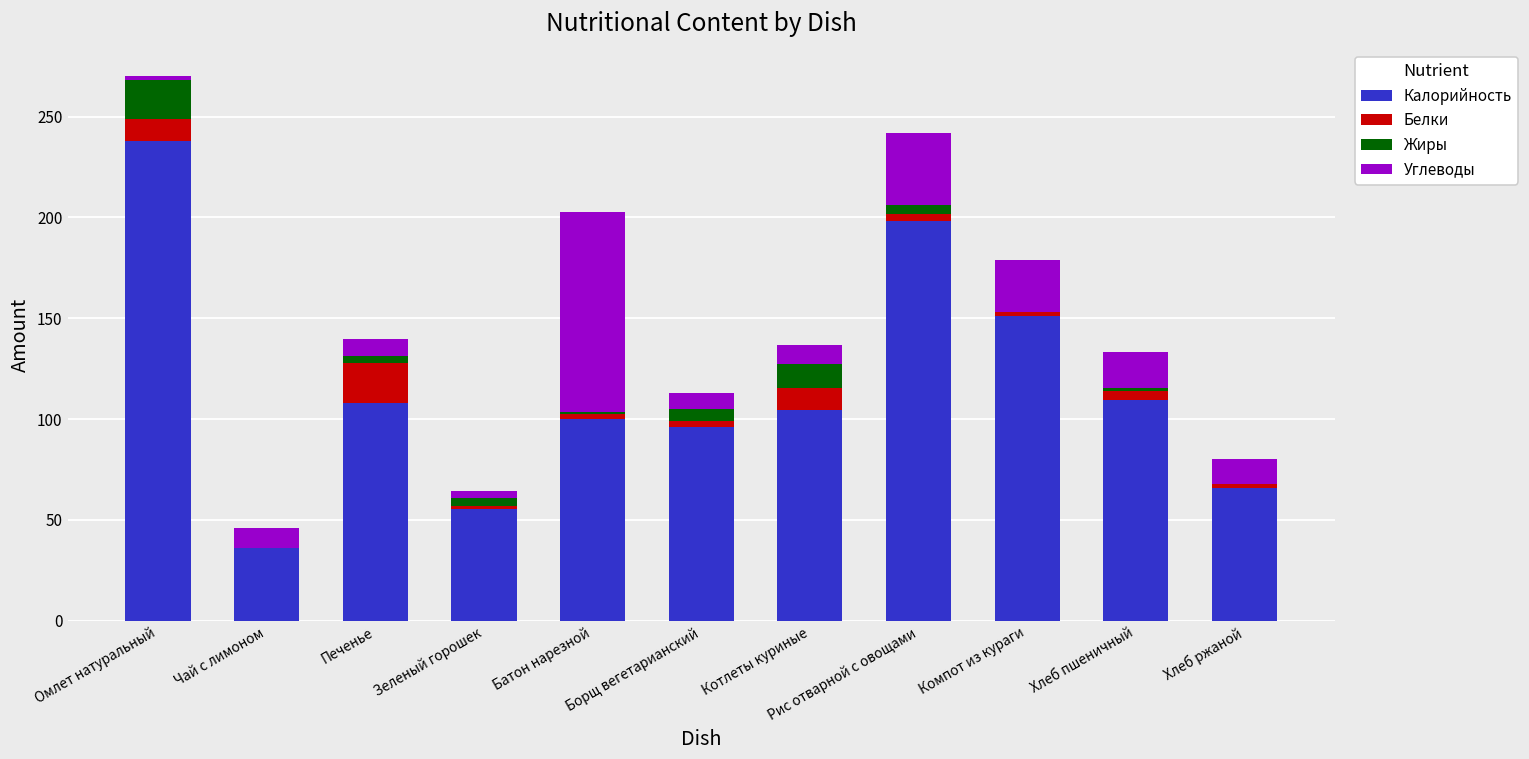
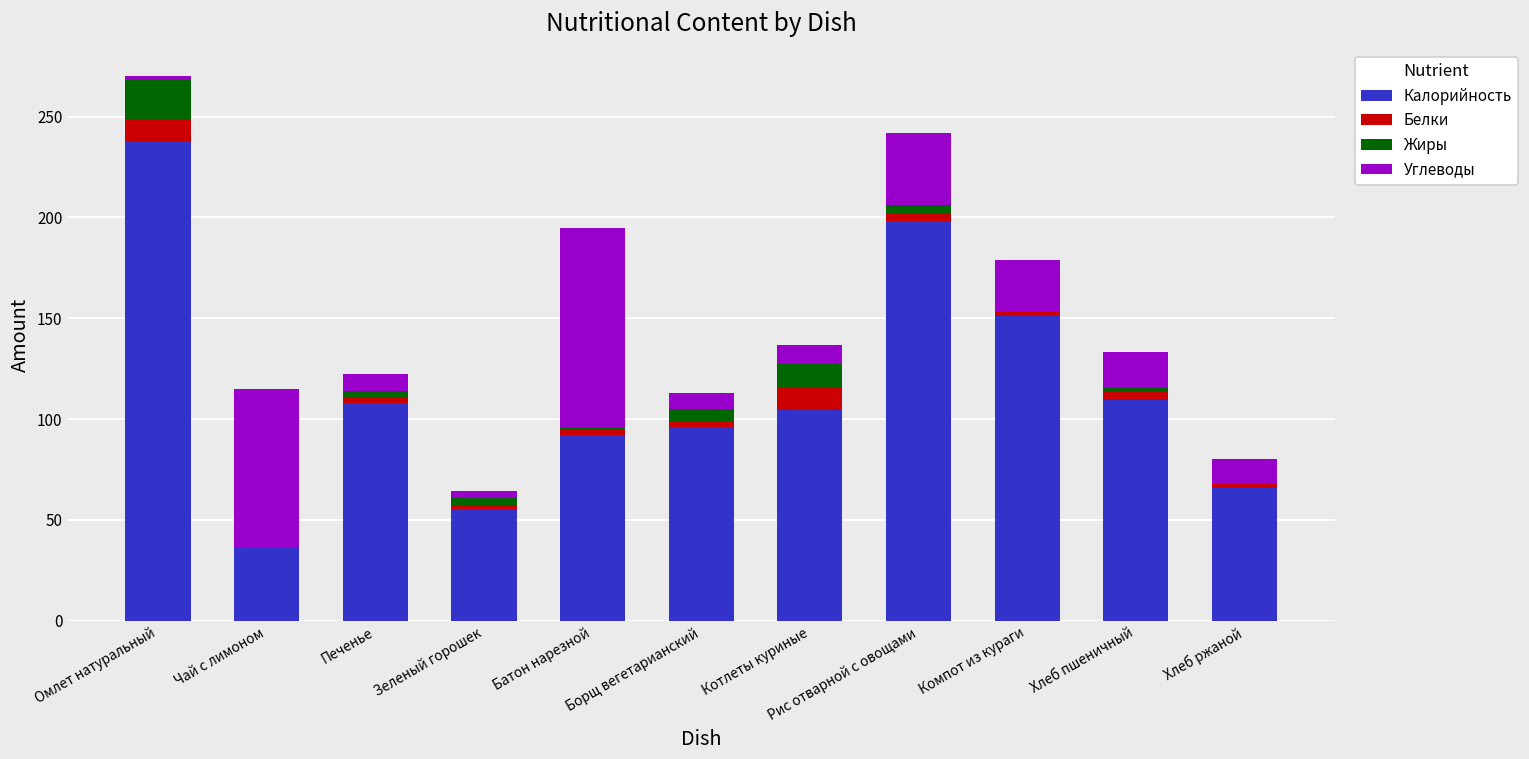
  {
    "Калорийность": {
      "Омлет натуральный": 238,
      "Чай с лимоном": 36,
      "Печенье": 108,
      "Зеленый горошек": 55,
-     "Батон нарезной": 100,
+     "Батон нарезной": 92,
      "Борщ вегетарианский": 96,
      "Котлеты куриные": 104,
      "Рис отварной с овощами": 198,
      "Компот из кураги": 151,
      "Хлеб пшеничный": 110,
      "Хлеб ржаной": 66
    },
    "Белки": {
      "Омлет натуральный": 11,
      "Чай с лимоном": 0,
-     "Печенье": 20,
+     "Печенье": 2,
      "Зеленый горошек": 2,
      "Батон нарезной": 3,
      "Борщ вегетарианский": 3,
      "Котлеты куриные": 11,
      "Рис отварной с овощами": 4,
      "Компот из кураги": 2,
      "Хлеб пшеничный": 4,
      "Хлеб ржаной": 2
    },
    "Жиры": {
      "Омлет натуральный": 19,
      "Чай с лимоном": 0,
      "Печенье": 4,
      "Зеленый горошек": 4,
      "Борщ вегетарианский": 6,
      "Котлеты куриные": 12,
      "Рис отварной с овощами": 5,
      "Хлеб пшеничный": 2,
      "Хлеб ржаной": 0
    },
    "Углеводы": {
      "Омлет натуральный": 2,
-     "Чай с лимоном": 10,
+     "Чай с лимоном": 79,
      "Печенье": 9,
      "Зеленый горошек": 4,
      "Батон нарезной": 100,
      "Борщ вегетарианский": 8,
      "Котлеты куриные": 10,
      "Рис отварной с овощами": 36,
      "Компот из кураги": 26,
      "Хлеб пшеничный": 18,
      "Хлеб ржаной": 12
    }
  }
